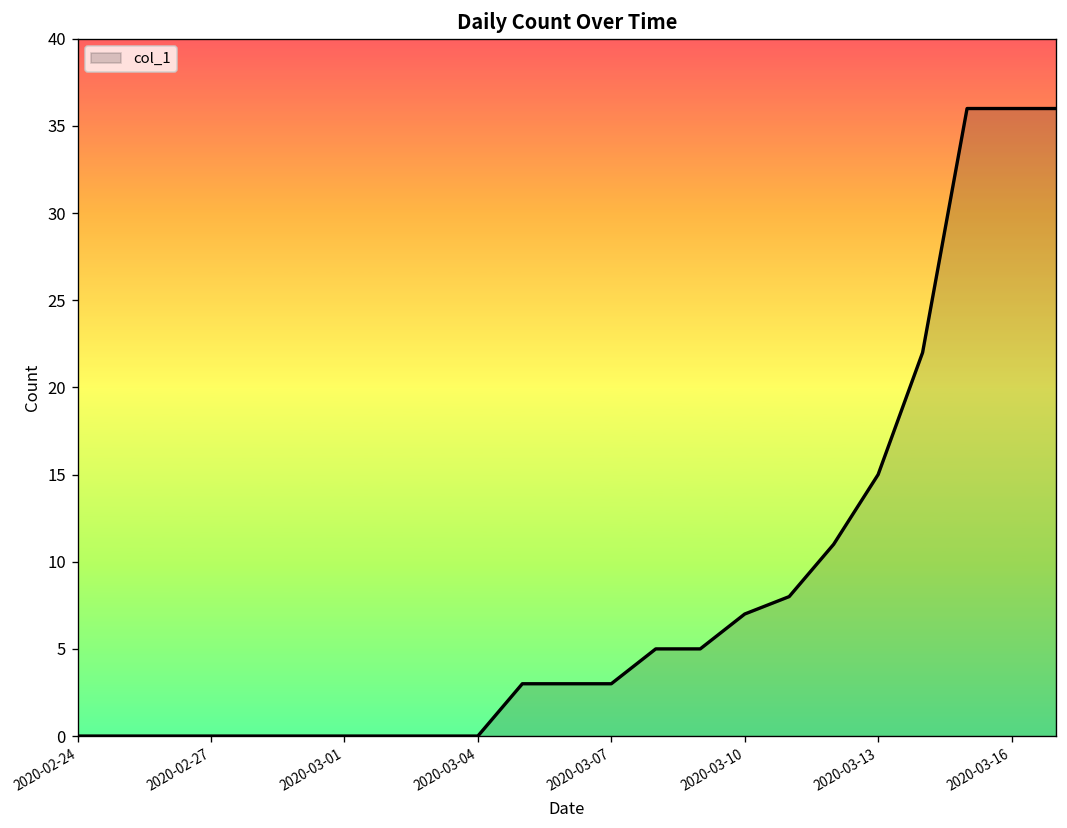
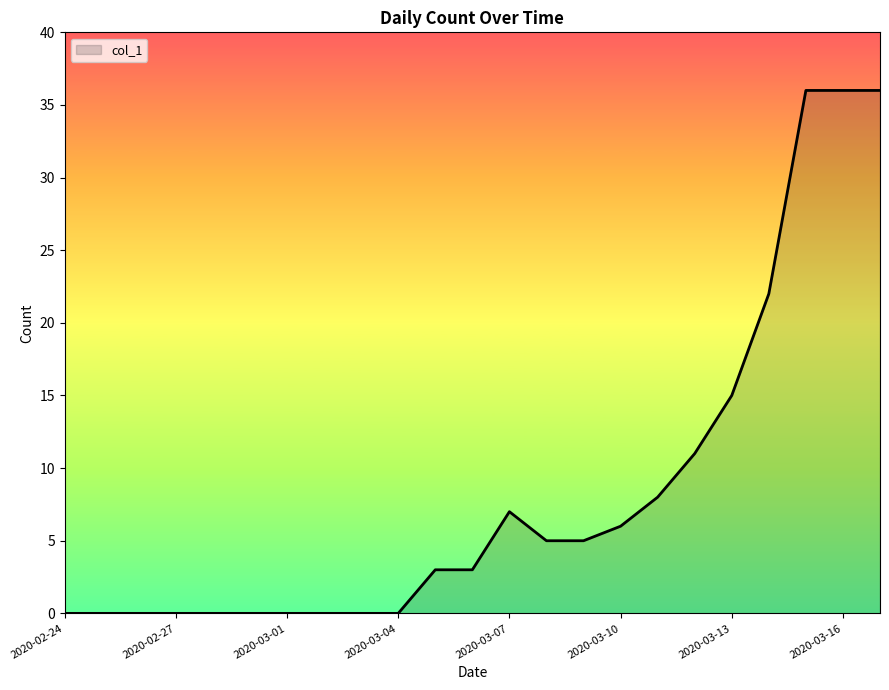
  {
    "2020-02-24": 0,
    "2020-02-27": 0,
    "2020-03-01": 0,
    "2020-03-04": 0,
-   "2020-03-07": 3,
-   "2020-03-10": 7,
+   "2020-03-07": 7,
+   "2020-03-10": 6,
    "2020-03-13": 15,
    "2020-03-16": 36
  }
